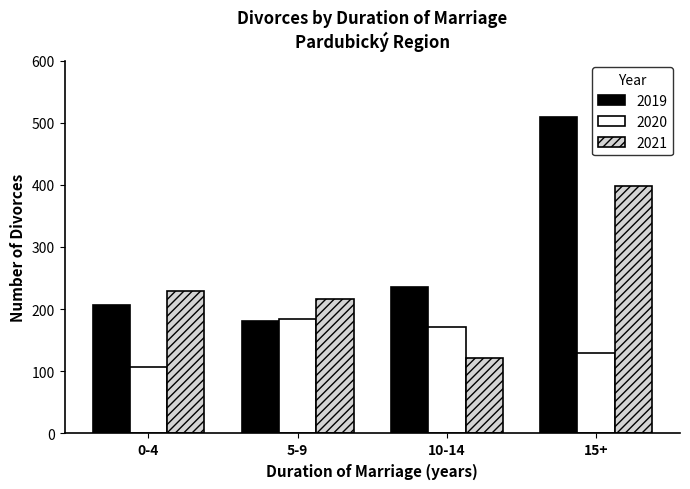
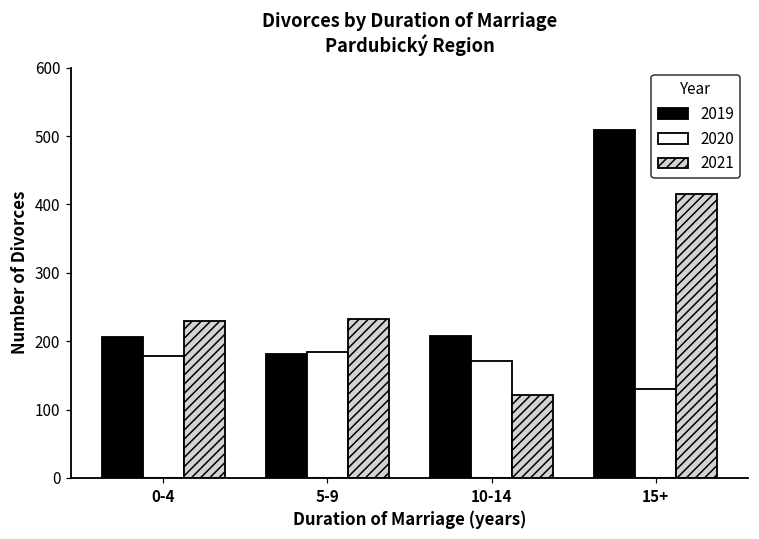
  {
    "2019": {
      "0-4": 210,
      "5-9": 180,
-     "10-14": 240,
+     "10-14": 210,
      "15+": 510
    },
    "2020": {
-     "0-4": 110,
+     "0-4": 180,
      "5-9": 180,
      "10-14": 170,
      "15+": 130
    },
    "2021": {
      "0-4": 230,
-     "5-9": 220,
+     "5-9": 230,
      "10-14": 120,
-     "15+": 400
+     "15+": 420
    }
  }
